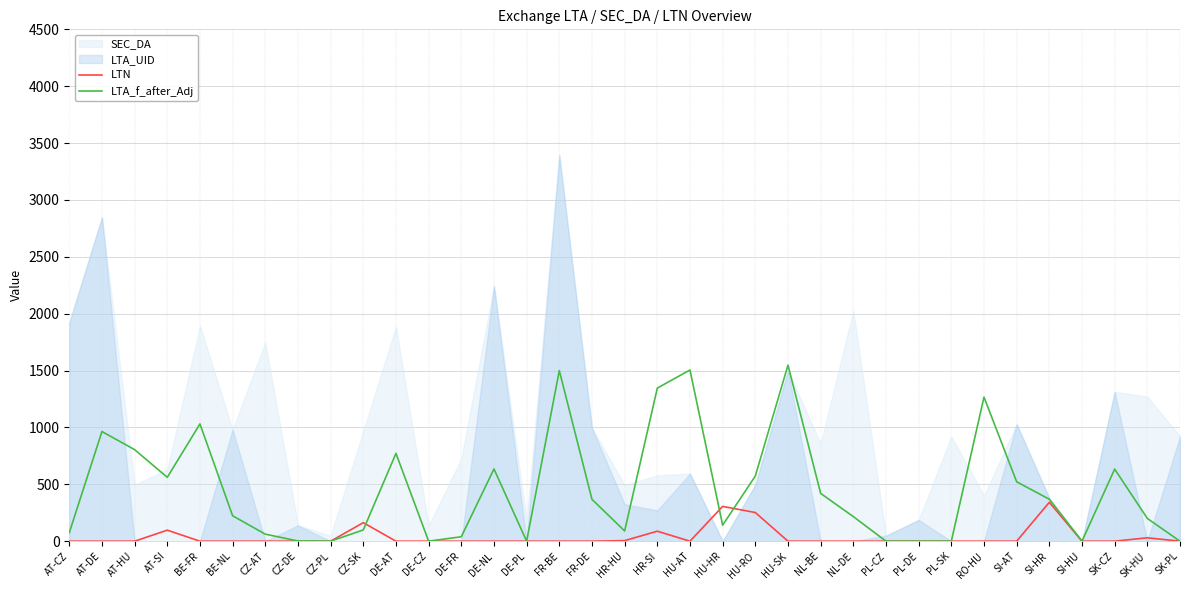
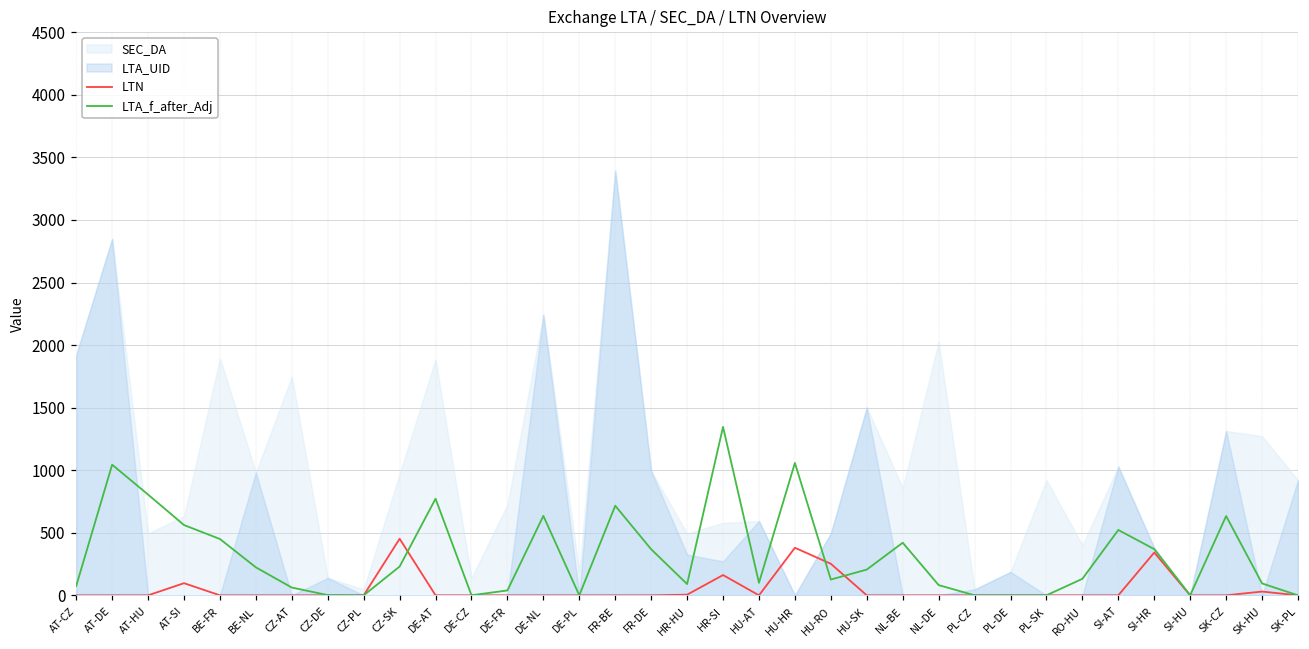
  {
    "LTN": {
      "AT-CZ": 0,
      "AT-DE": 0,
      "AT-SI": 100,
      "BE-NL": 0,
-     "CZ-SK": 160,
+     "CZ-SK": 450,
      "DE-NL": 0,
      "FR-BE": 0,
      "FR-DE": 0,
      "HR-HU": 10,
-     "HR-SI": 90,
+     "HR-SI": 160,
      "HU-AT": 0,
-     "HU-HR": 310,
+     "HU-HR": 380,
      "HU-RO": 250,
      "HU-SK": 0,
      "SI-AT": 0,
      "SI-HR": 340,
      "SK-CZ": 0,
      "SK-HU": 30
    },
    "LTA_f_after_Adj": {
      "AT-CZ": 70,
-     "AT-DE": 960,
+     "AT-DE": 1040,
      "AT-HU": 810,
      "AT-SI": 560,
-     "BE-FR": 1030,
+     "BE-FR": 450,
      "BE-NL": 220,
      "CZ-AT": 60,
-     "CZ-SK": 100,
+     "CZ-SK": 230,
      "DE-AT": 770,
      "DE-FR": 40,
      "DE-NL": 640,
-     "FR-BE": 1500,
+     "FR-BE": 720,
      "FR-DE": 370,
      "HR-HU": 90,
      "HR-SI": 1350,
-     "HU-AT": 1510,
-     "HU-HR": 140,
-     "HU-RO": 570,
-     "HU-SK": 1550,
+     "HU-AT": 100,
+     "HU-HR": 1060,
+     "HU-RO": 130,
+     "HU-SK": 210,
      "NL-BE": 420,
-     "NL-DE": 220,
-     "RO-HU": 1270,
+     "NL-DE": 80,
+     "RO-HU": 130,
      "SI-AT": 520,
      "SK-CZ": 630,
-     "SK-HU": 200
+     "SK-HU": 100
    }
  }
